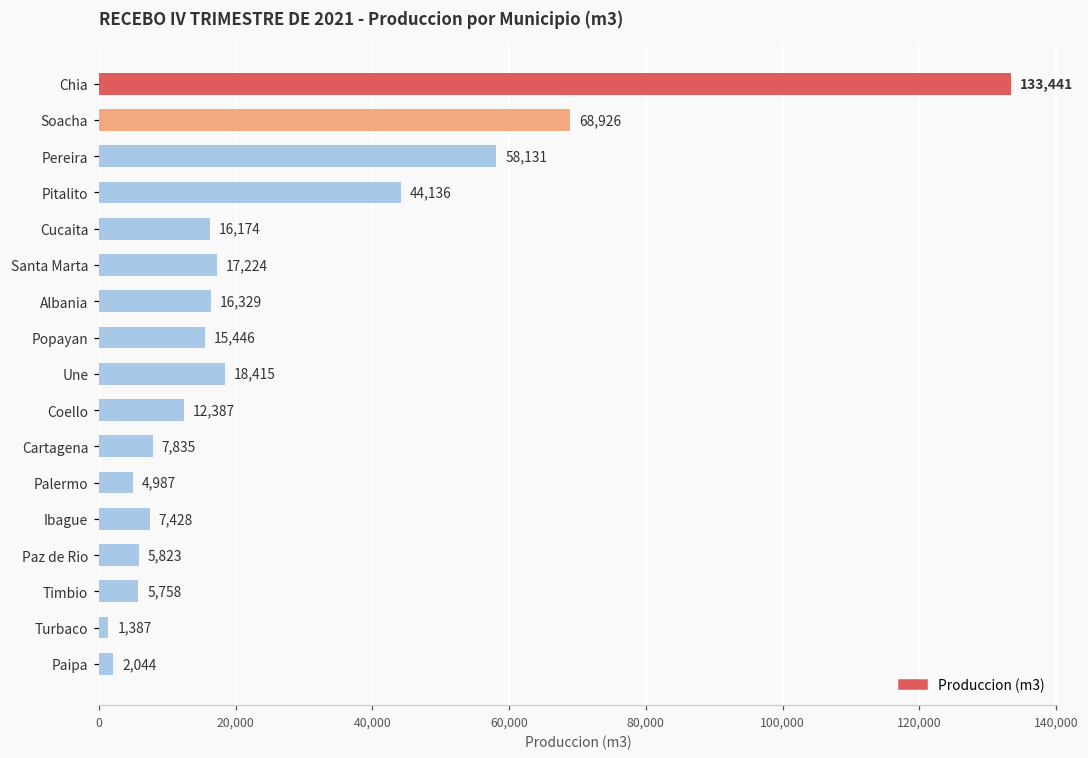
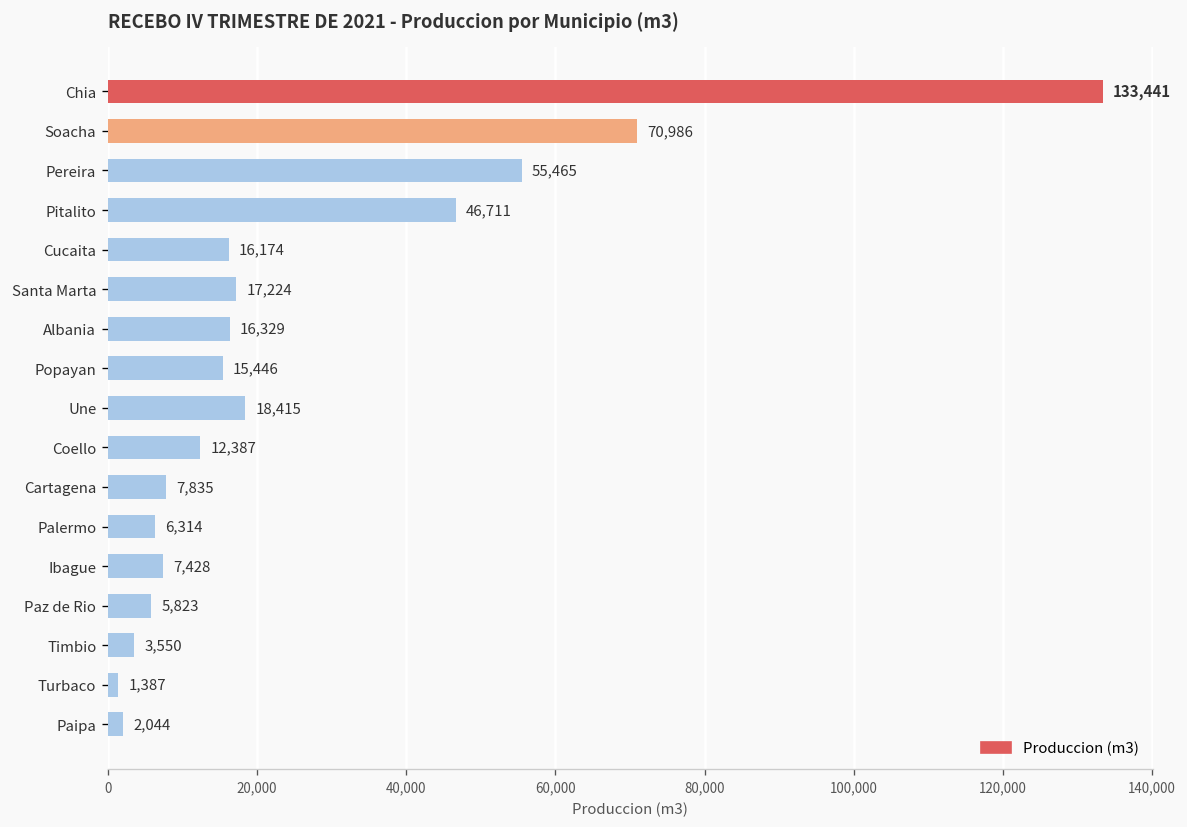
  {
    "Chia": "133,441",
-   "Soacha": "68,926",
-   "Pereira": "58,131",
-   "Pitalito": "44,136",
+   "Soacha": "70,986",
+   "Pereira": "55,465",
+   "Pitalito": "46,711",
    "Cucaita": "16,174",
    "Santa Marta": "17,224",
    "Albania": "16,329",
    "Popayan": "15,446",
    "Une": "18,415",
    "Coello": "12,387",
    "Cartagena": "7,835",
-   "Palermo": "4,987",
+   "Palermo": "6,314",
    "Ibague": "7,428",
    "Paz de Rio": "5,823",
-   "Timbio": "5,758",
+   "Timbio": "3,550",
    "Turbaco": "1,387",
    "Paipa": "2,044"
  }
